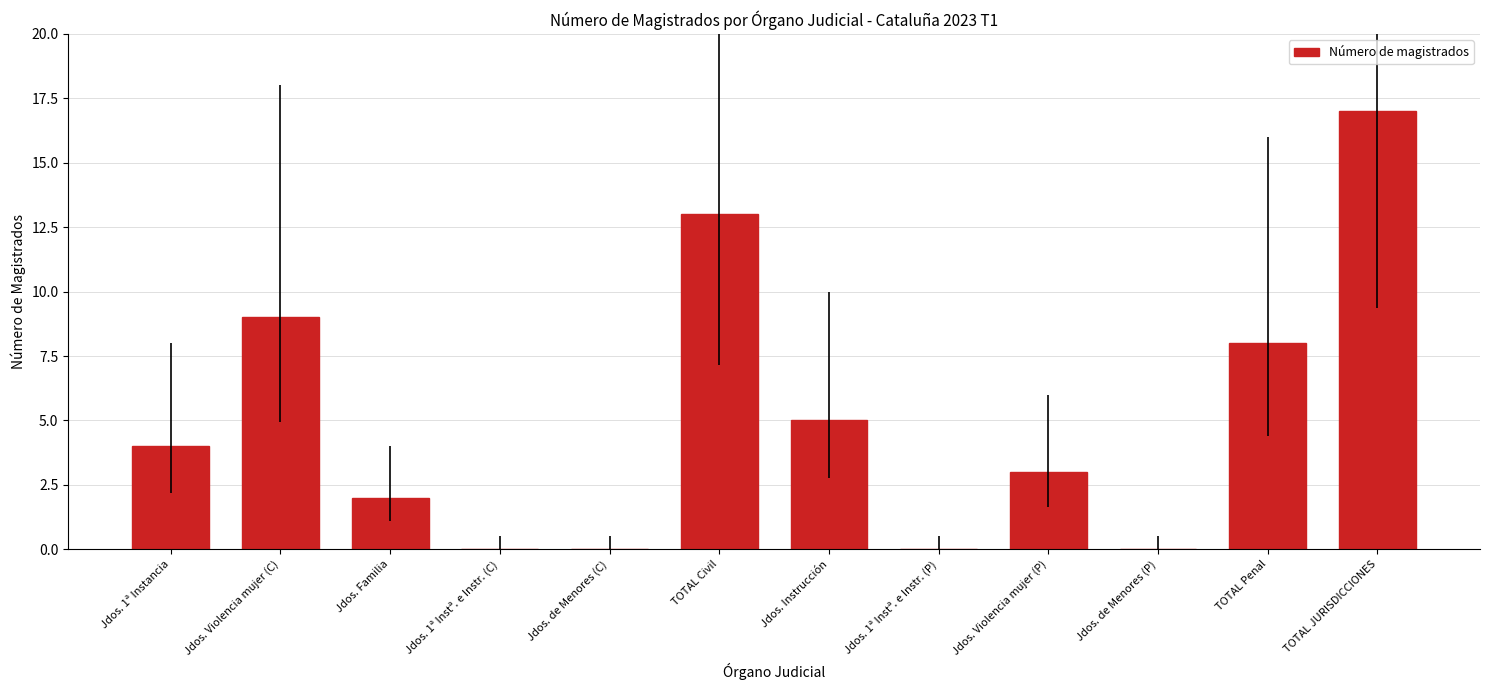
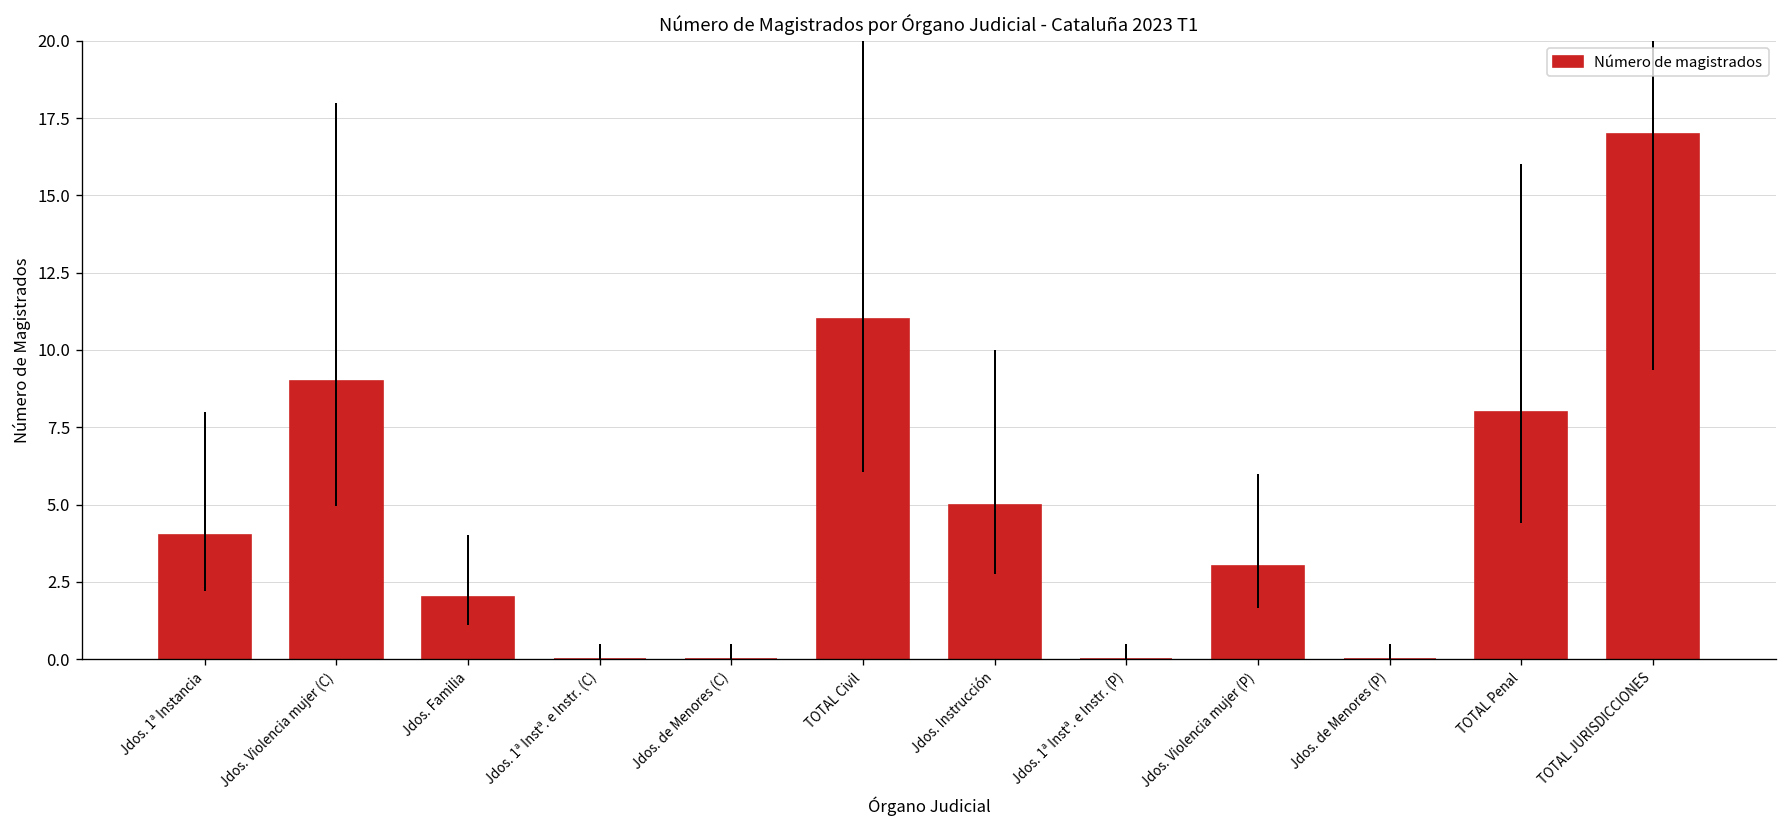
  {
    "Jdos. 1ª Instancia": 4,
    "Jdos. Violencia mujer (C)": 9,
    "Jdos. Familia": 2,
    "Jdos. 1ª Instª. e Instr. (C)": 0,
    "Jdos. de Menores (C)": 0,
-   "TOTAL Civil": 13,
+   "TOTAL Civil": 11,
    "Jdos. Instrucción": 5,
    "Jdos. 1ª Instª. e Instr. (P)": 0,
    "Jdos. Violencia mujer (P)": 3,
    "Jdos. de Menores (P)": 0,
    "TOTAL Penal": 8,
    "TOTAL JURISDICCIONES": 17
  }
